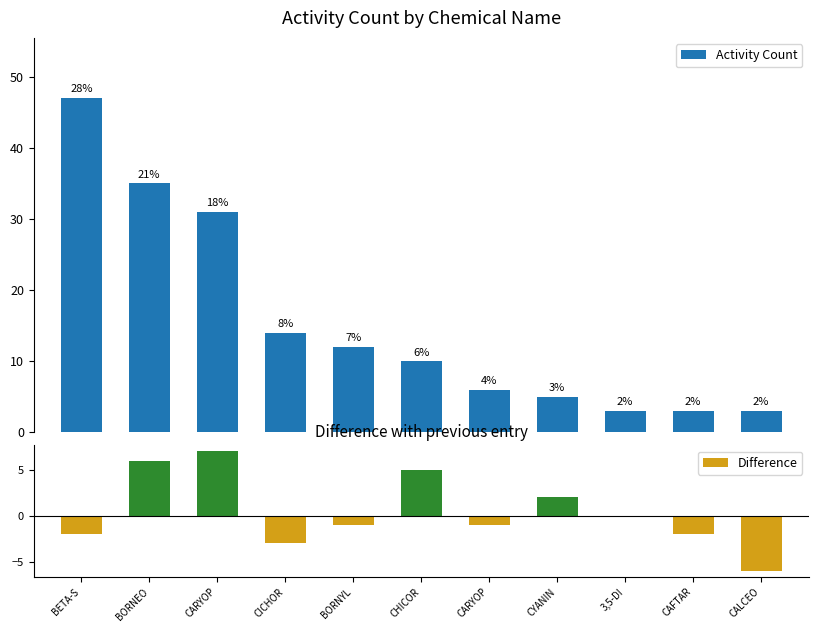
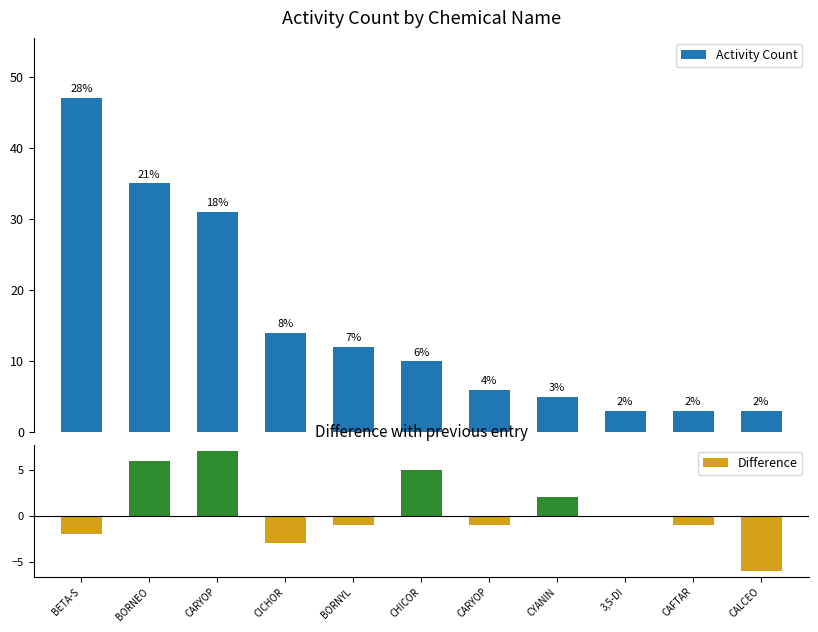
  {
    "Difference with previous entry": {
      "BETA-S": -2,
      "BORNEO": 6,
      "CICHOR": -3,
      "BORNYL": -1,
      "CHICOR": 5,
      "CYANIN": 2,
      "3,5-DI": 0,
-     "CAFTAR": -2,
+     "CAFTAR": -1,
      "CALCEO": -6
    }
  }
